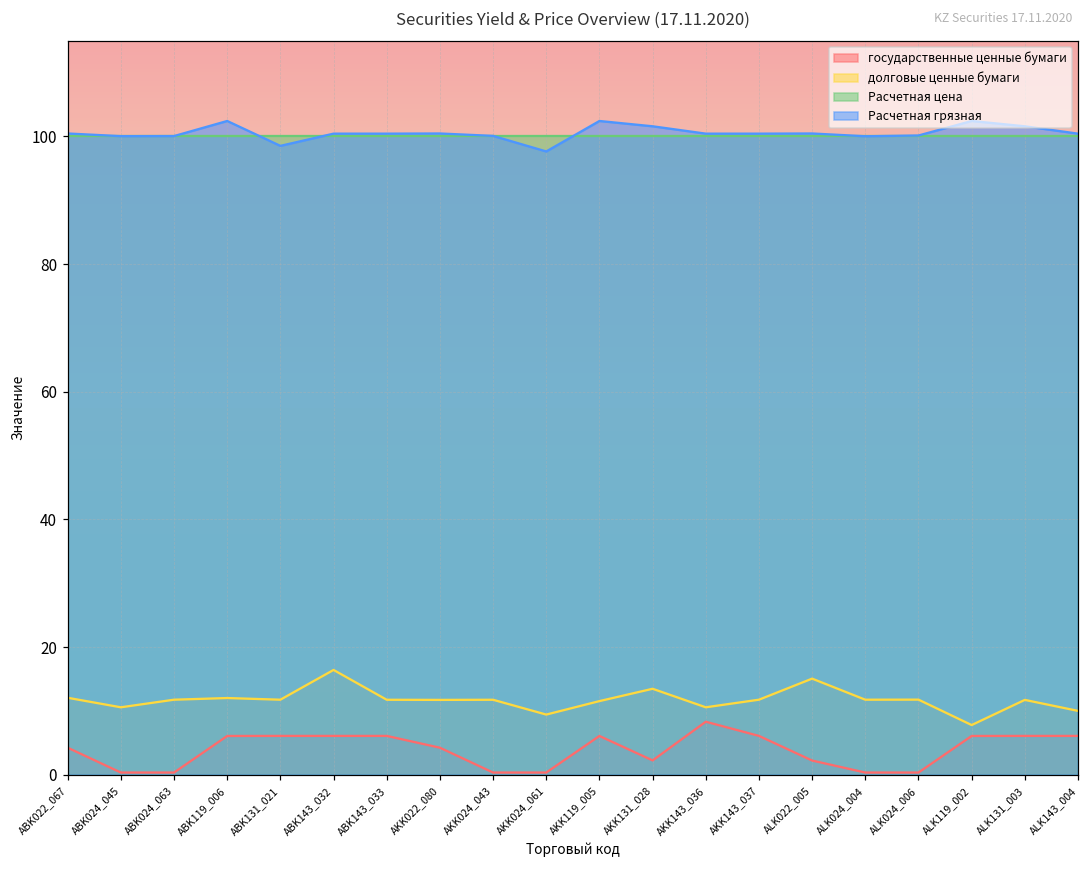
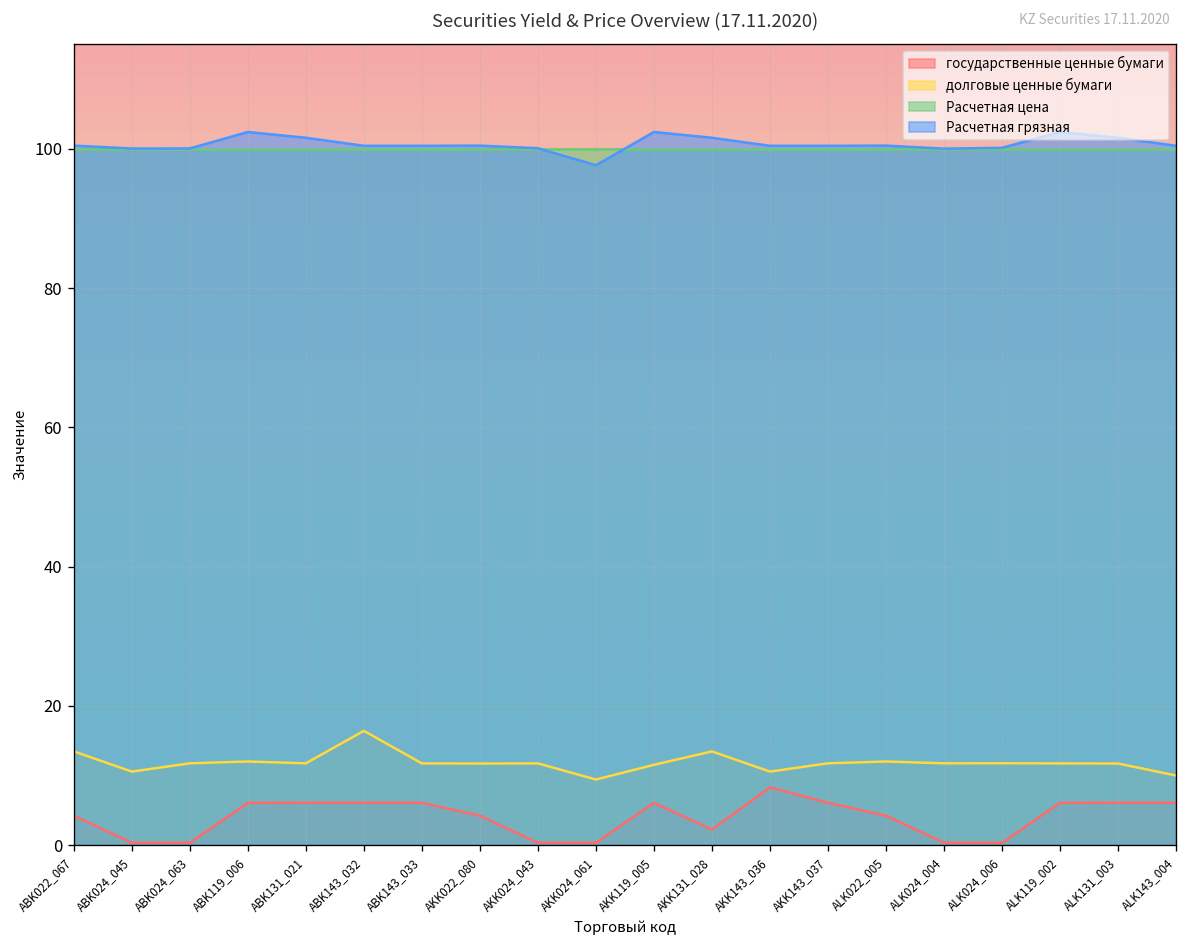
  {
    "государственные ценные бумаги": {
      "ABK022_067": 4,
      "ABK024_045": 0,
      "ABK024_063": 0,
      "ABK119_006": 6,
      "ABK131_021": 6,
      "ABK143_032": 6,
      "ABK143_033": 6,
      "AKK022_080": 4,
      "AKK024_043": 0,
      "AKK024_061": 0,
      "AKK119_005": 6,
      "AKK131_028": 2,
      "AKK143_036": 8,
      "AKK143_037": 6,
-     "ALK022_005": 2,
+     "ALK022_005": 4,
      "ALK024_004": 0,
      "ALK024_006": 0,
      "ALK119_002": 6,
      "ALK131_003": 6,
      "ALK143_004": 6
    },
    "долговые ценные бумаги": {
-     "ABK022_067": 12,
+     "ABK022_067": 13,
      "ABK024_045": 11,
      "ABK024_063": 12,
      "ABK119_006": 12,
      "ABK131_021": 12,
      "ABK143_032": 16,
      "ABK143_033": 12,
      "AKK022_080": 12,
      "AKK024_043": 12,
      "AKK024_061": 9,
      "AKK119_005": 12,
      "AKK131_028": 13,
      "AKK143_036": 11,
      "AKK143_037": 12,
-     "ALK022_005": 15,
+     "ALK022_005": 12,
      "ALK024_004": 12,
      "ALK024_006": 12,
-     "ALK119_002": 8,
+     "ALK119_002": 12,
      "ALK131_003": 12,
      "ALK143_004": 10
    },
    "Расчетная цена": {
      "ABK022_067": 100,
      "ABK119_006": 100,
      "ABK131_021": 100,
      "AKK022_080": 100,
      "AKK024_061": 100,
      "AKK119_005": 100,
      "AKK131_028": 100,
      "ALK022_005": 100,
      "ALK119_002": 100,
      "ALK131_003": 100
    },
    "Расчетная грязная": {
      "ABK022_067": 100,
      "ABK119_006": 102,
-     "ABK131_021": 99,
+     "ABK131_021": 102,
      "AKK022_080": 100,
      "AKK024_061": 98,
      "AKK119_005": 102,
      "AKK131_028": 102,
      "ALK022_005": 100,
      "ALK131_003": 102
    }
  }
